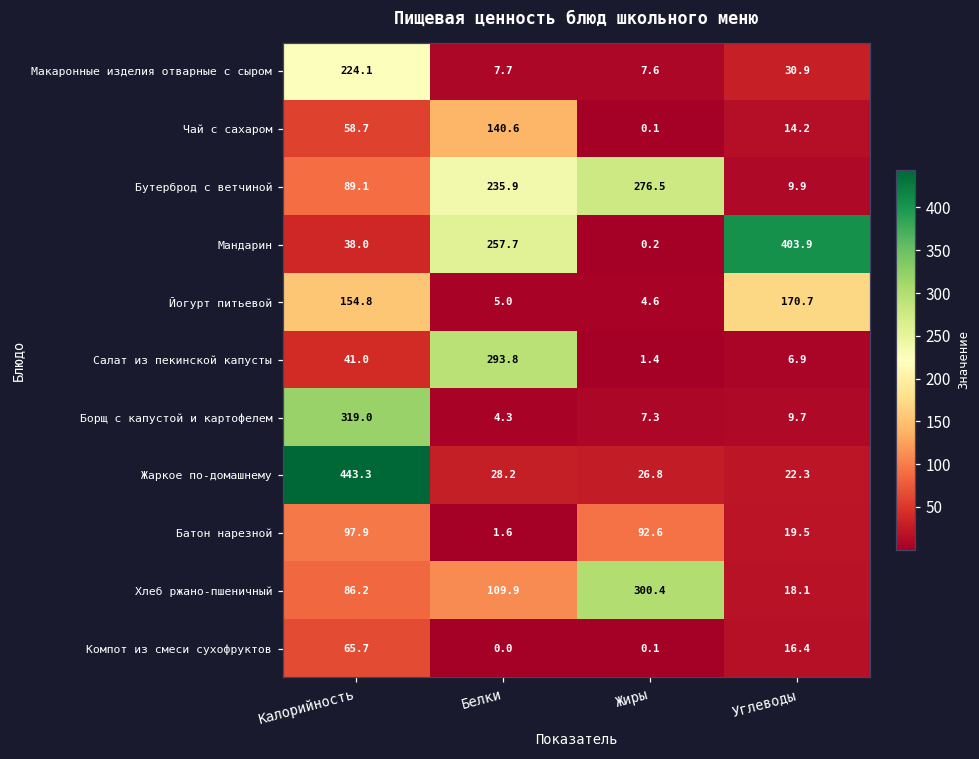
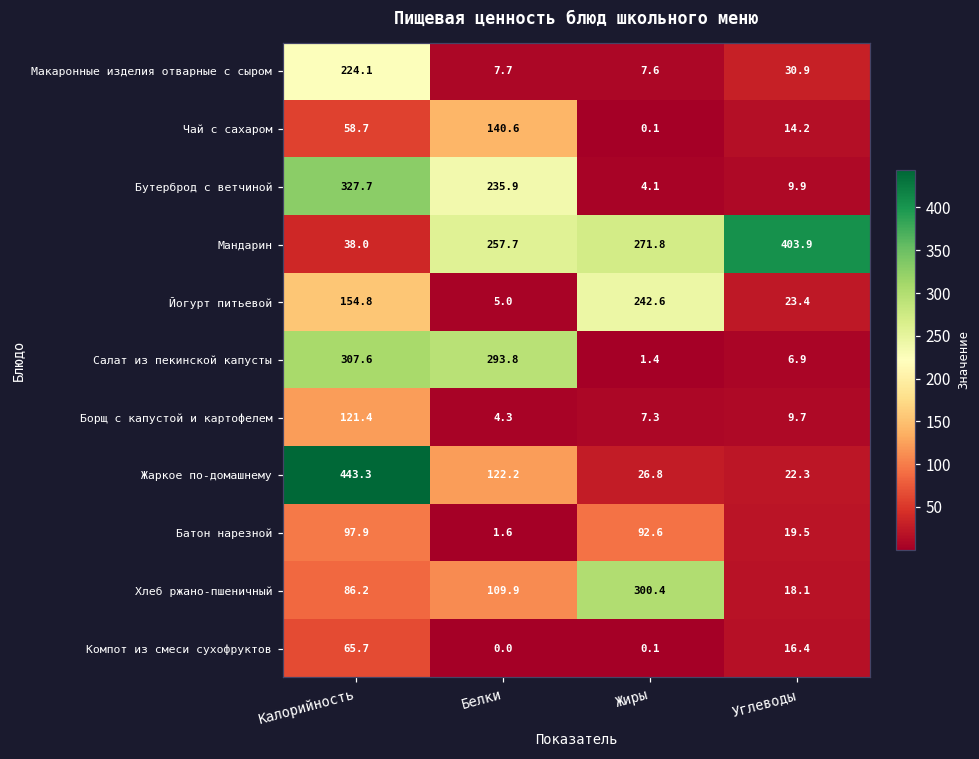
  {
    "Макаронные изделия отварные с сыром": {
      "Калорийность": 224.1,
      "Белки": 7.7,
      "Жиры": 7.6,
      "Углеводы": 30.9
    },
    "Чай с сахаром": {
      "Калорийность": 58.7,
      "Белки": 140.6,
      "Жиры": 0.1,
      "Углеводы": 14.2
    },
    "Бутерброд с ветчиной": {
-     "Калорийность": 89.1,
+     "Калорийность": 327.7,
      "Белки": 235.9,
-     "Жиры": 276.5,
+     "Жиры": 4.1,
      "Углеводы": 9.9
    },
    "Мандарин": {
      "Калорийность": 38.0,
      "Белки": 257.7,
-     "Жиры": 0.2,
+     "Жиры": 271.8,
      "Углеводы": 403.9
    },
    "Йогурт питьевой": {
      "Калорийность": 154.8,
      "Белки": 5.0,
-     "Жиры": 4.6,
-     "Углеводы": 170.7
+     "Жиры": 242.6,
+     "Углеводы": 23.4
    },
    "Салат из пекинской капусты": {
-     "Калорийность": 41.0,
+     "Калорийность": 307.6,
      "Белки": 293.8,
      "Жиры": 1.4,
      "Углеводы": 6.9
    },
    "Борщ с капустой и картофелем": {
-     "Калорийность": 319.0,
+     "Калорийность": 121.4,
      "Белки": 4.3,
      "Жиры": 7.3,
      "Углеводы": 9.7
    },
    "Жаркое по-домашнему": {
      "Калорийность": 443.3,
-     "Белки": 28.2,
+     "Белки": 122.2,
      "Жиры": 26.8,
      "Углеводы": 22.3
    },
    "Батон нарезной": {
      "Калорийность": 97.9,
      "Белки": 1.6,
      "Жиры": 92.6,
      "Углеводы": 19.5
    },
    "Хлеб ржано-пшеничный": {
      "Калорийность": 86.2,
      "Белки": 109.9,
      "Жиры": 300.4,
      "Углеводы": 18.1
    },
    "Компот из смеси сухофруктов": {
      "Калорийность": 65.7,
      "Белки": 0.0,
      "Жиры": 0.1,
      "Углеводы": 16.4
    }
  }
